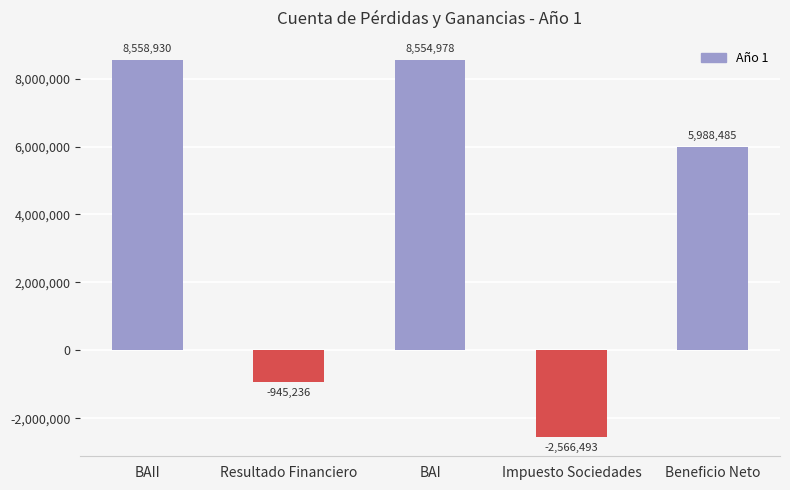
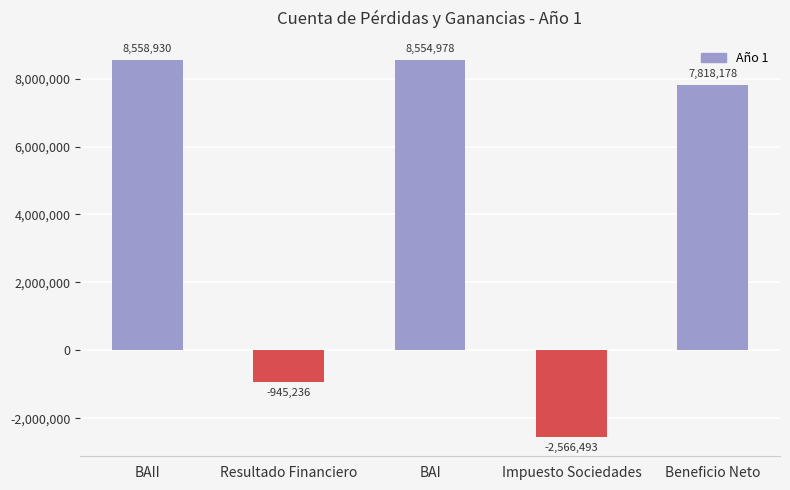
  {
    "BAII": "8,558,930",
    "Resultado Financiero": "-945,236",
    "BAI": "8,554,978",
    "Impuesto Sociedades": "-2,566,493",
-   "Beneficio Neto": "5,988,485"
+   "Beneficio Neto": "7,818,178"
  }
